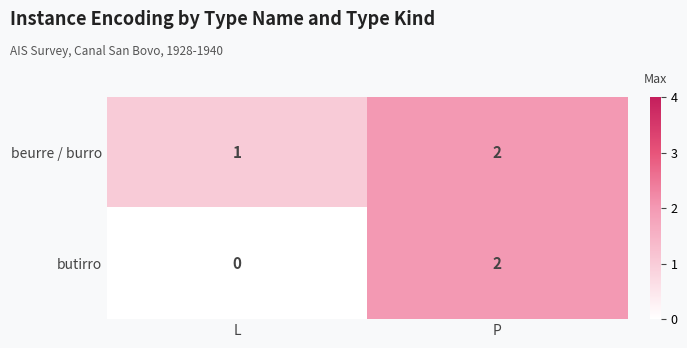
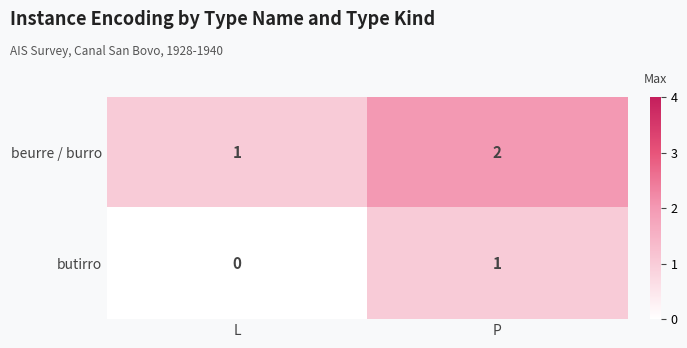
  {
    "beurre / burro": {
      "L": 1,
      "P": 2
    },
    "butirro": {
      "L": 0,
-     "P": 2
+     "P": 1
    }
  }
